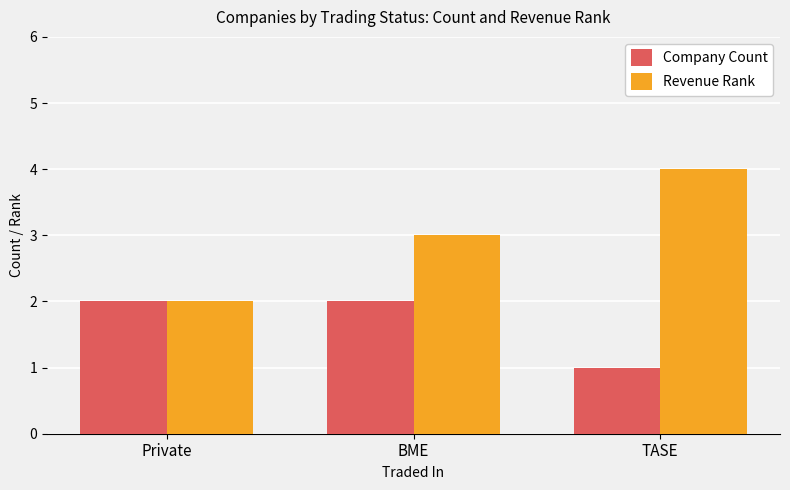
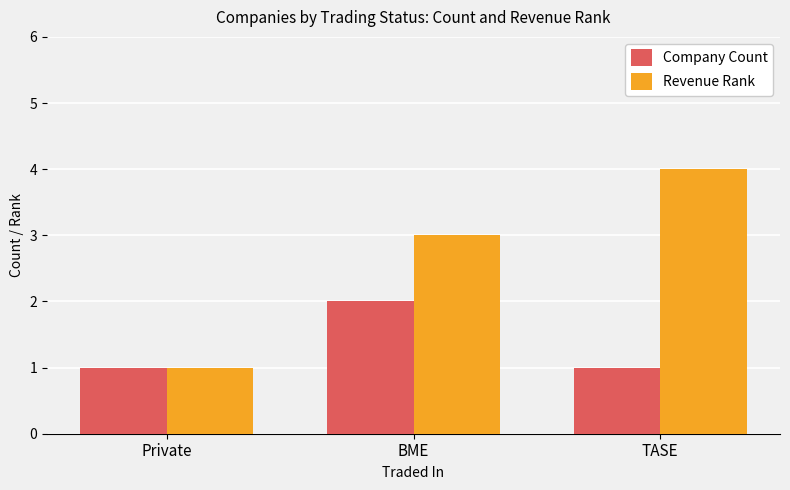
  {
    "Company Count": {
-     "Private": 2,
+     "Private": 1,
      "BME": 2,
      "TASE": 1
    },
    "Revenue Rank": {
-     "Private": 2,
+     "Private": 1,
      "BME": 3,
      "TASE": 4
    }
  }
